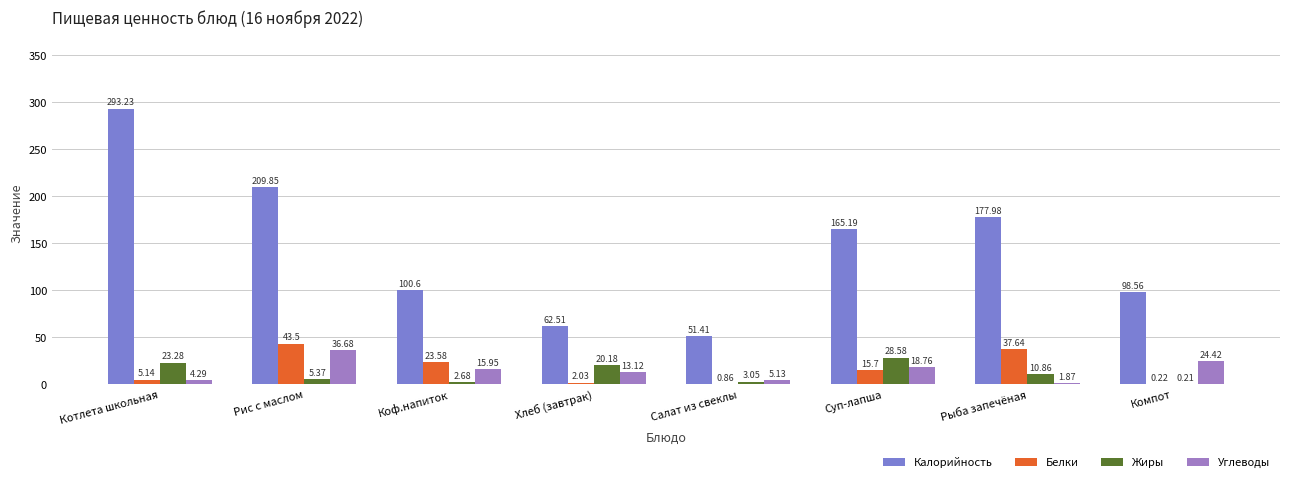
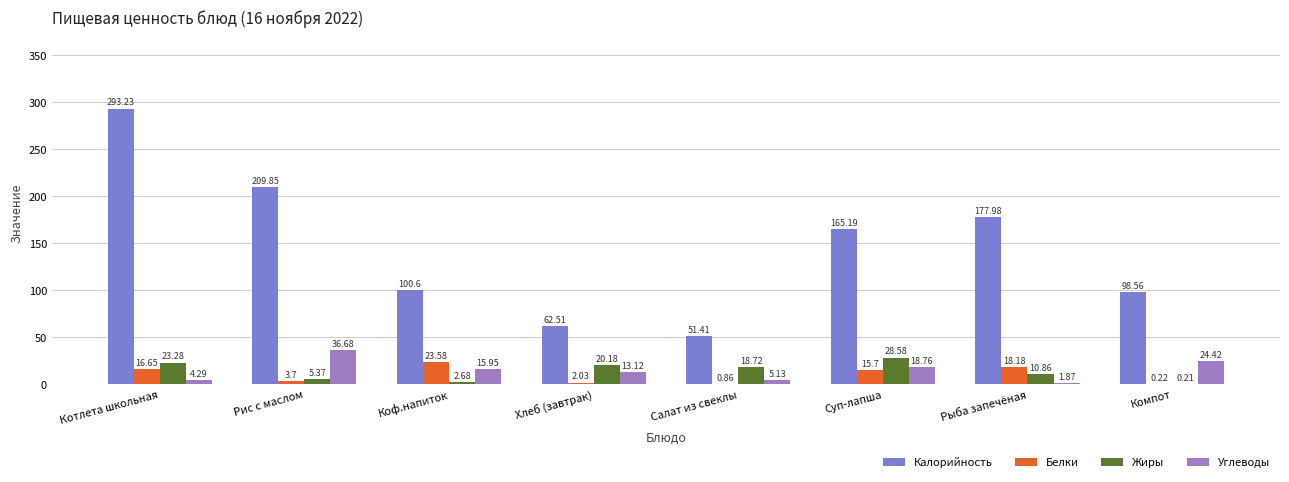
  {
    "Белки": {
-     "Котлета школьная": 5.14,
-     "Рис с маслом": 43.5,
+     "Котлета школьная": 16.65,
+     "Рис с маслом": 3.7,
      "Коф.напиток": 23.58,
      "Хлеб (завтрак)": 2.03,
      "Салат из свеклы": 0.86,
      "Суп-лапша": 15.7,
-     "Рыба запечёная": 37.64,
+     "Рыба запечёная": 18.18,
      "Компот": 0.22
    },
    "Жиры": {
      "Котлета школьная": 23.28,
      "Рис с маслом": 5.37,
      "Коф.напиток": 2.68,
      "Хлеб (завтрак)": 20.18,
-     "Салат из свеклы": 3.05,
+     "Салат из свеклы": 18.72,
      "Суп-лапша": 28.58,
      "Рыба запечёная": 10.86,
      "Компот": 0.21
    }
  }
